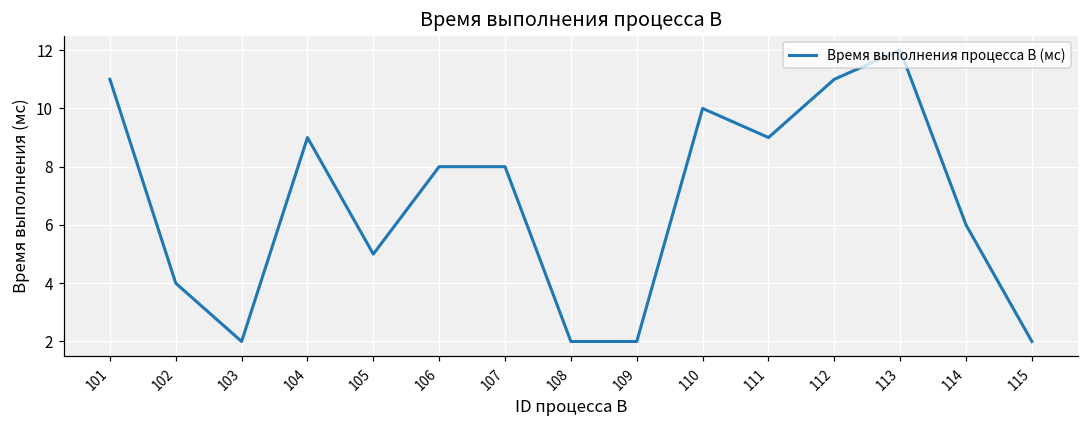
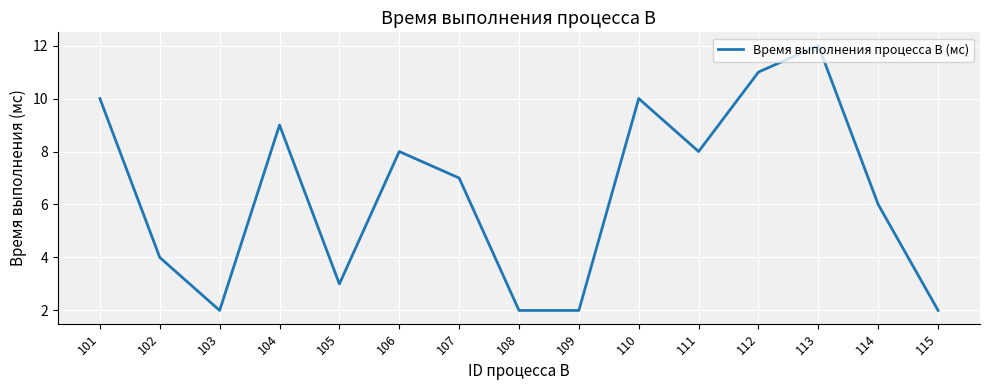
  {
-   "101": 11,
+   "101": 10,
    "102": 4,
    "103": 2,
    "104": 9,
-   "105": 5,
+   "105": 3,
    "106": 8,
-   "107": 8,
+   "107": 7,
    "108": 2,
    "109": 2,
    "110": 10,
-   "111": 9,
+   "111": 8,
    "112": 11,
    "114": 6,
    "115": 2
  }
